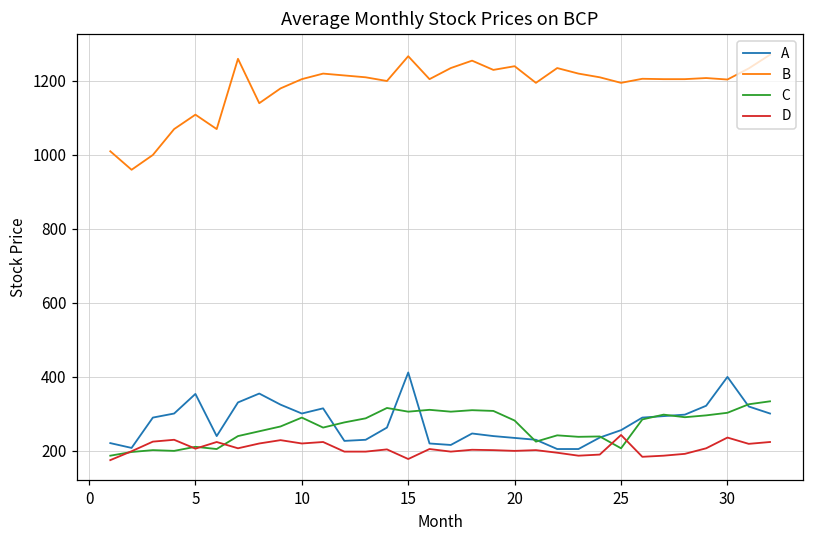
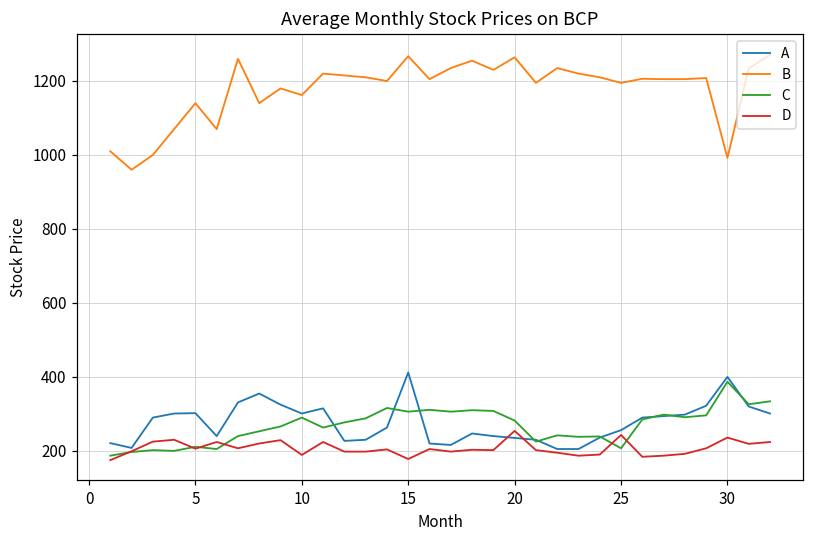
  {
    "A": {
-     "5": 350,
+     "5": 300,
      "10": 300,
      "15": 410,
      "20": 240,
      "25": 260,
      "30": 400
    },
    "B": {
-     "5": 1110,
-     "10": 1210,
+     "5": 1140,
+     "10": 1160,
      "15": 1270,
-     "20": 1240,
+     "20": 1260,
      "25": 1200,
-     "30": 1200
+     "30": 990
    },
    "C": {
      "10": 290,
      "15": 310,
      "20": 280,
      "25": 210,
-     "30": 300
+     "30": 390
    },
    "D": {
-     "10": 220,
+     "10": 190,
      "15": 180,
-     "20": 200,
+     "20": 250,
      "25": 240,
      "30": 240
    }
  }
